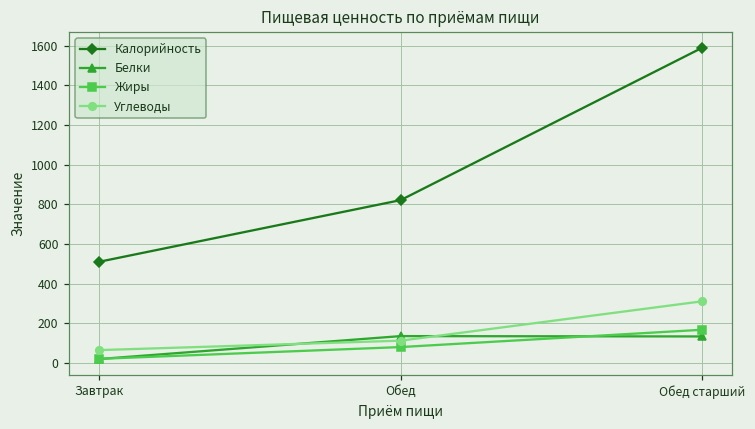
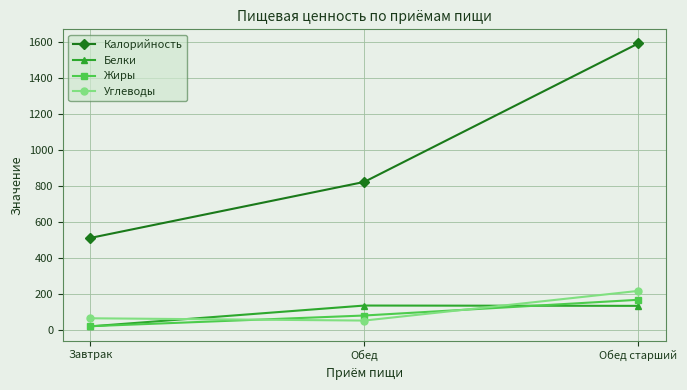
  {
    "Углеводы": {
      "Завтрак": 60,
-     "Обед": 110,
-     "Обед старший": 310
+     "Обед": 50,
+     "Обед старший": 220
    }
  }
